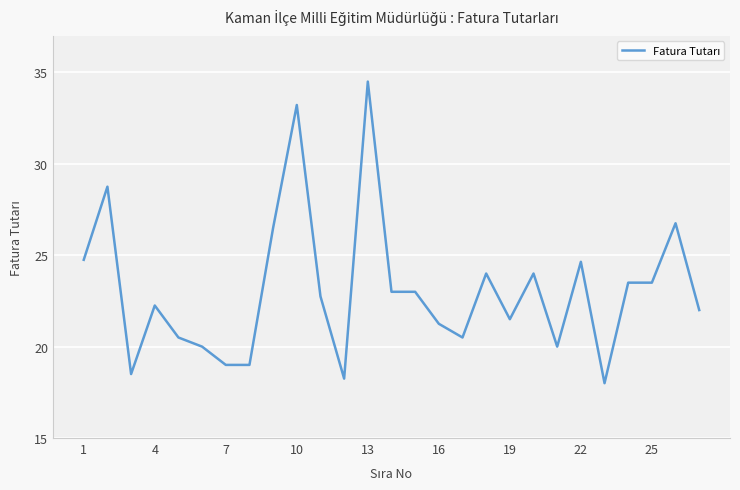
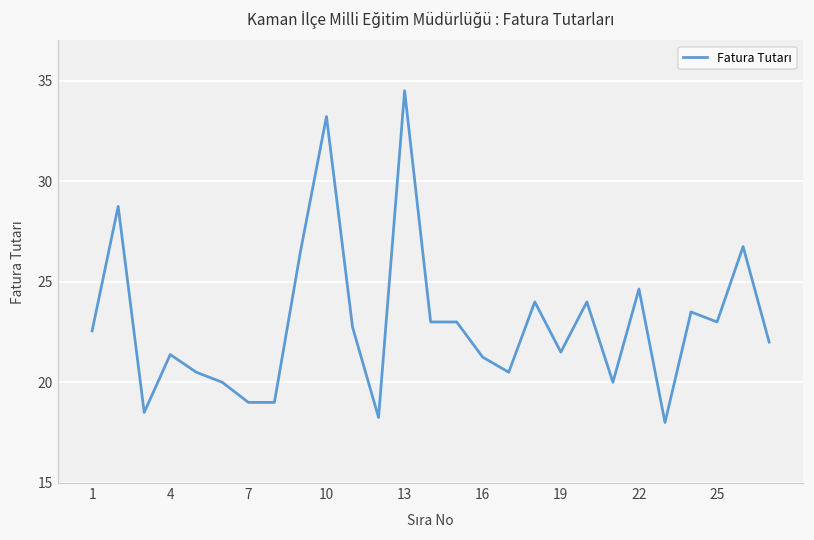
  {
-   "1": 24.8,
-   "4": 22.3,
+   "1": 22.6,
+   "4": 21.4,
    "7": 19.0,
    "10": 33.2,
    "13": 34.5,
    "16": 21.3,
    "19": 21.5,
    "22": 24.6,
-   "25": 23.5
+   "25": 23.0
  }
